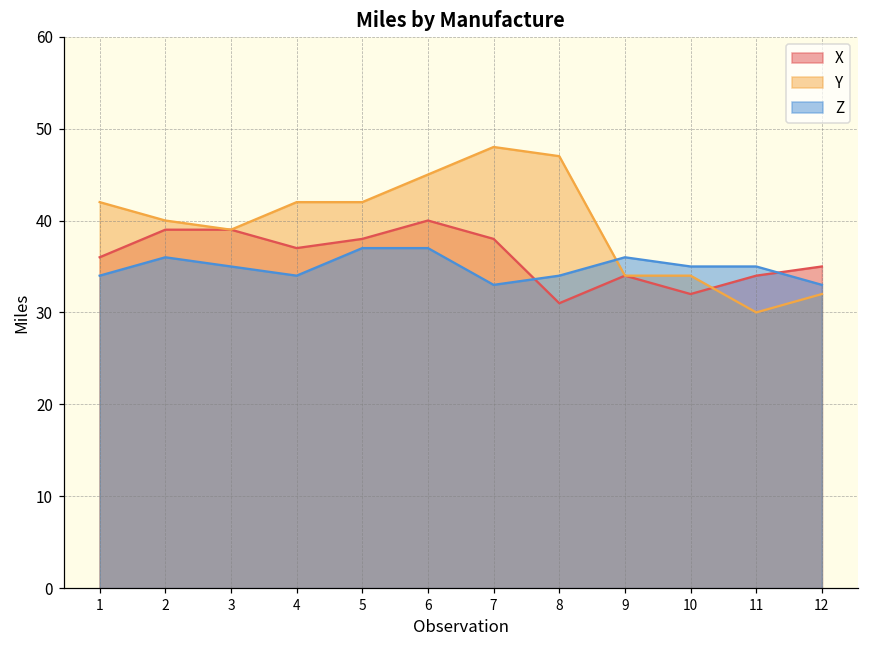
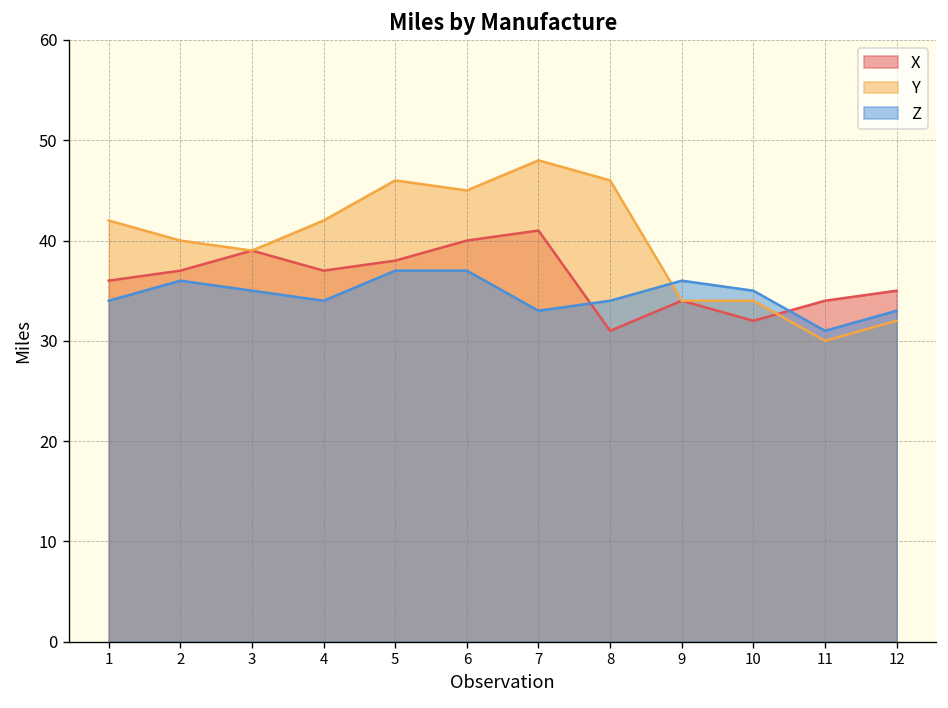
  {
    "X": {
      "1": 36,
-     "2": 39,
+     "2": 37,
      "4": 37,
      "5": 38,
      "6": 40,
-     "7": 38,
+     "7": 41,
      "8": 31,
      "10": 32,
      "11": 34,
      "12": 35
    },
    "Y": {
      "1": 42,
      "2": 40,
      "4": 42,
-     "5": 42,
+     "5": 46,
      "6": 45,
      "7": 48,
-     "8": 47,
+     "8": 46,
      "10": 34,
      "11": 30,
      "12": 32
    },
    "Z": {
      "1": 34,
      "2": 36,
      "3": 35,
      "4": 34,
      "5": 37,
      "6": 37,
      "7": 33,
      "8": 34,
      "9": 36,
      "10": 35,
-     "11": 35,
+     "11": 31,
      "12": 33
    }
  }
